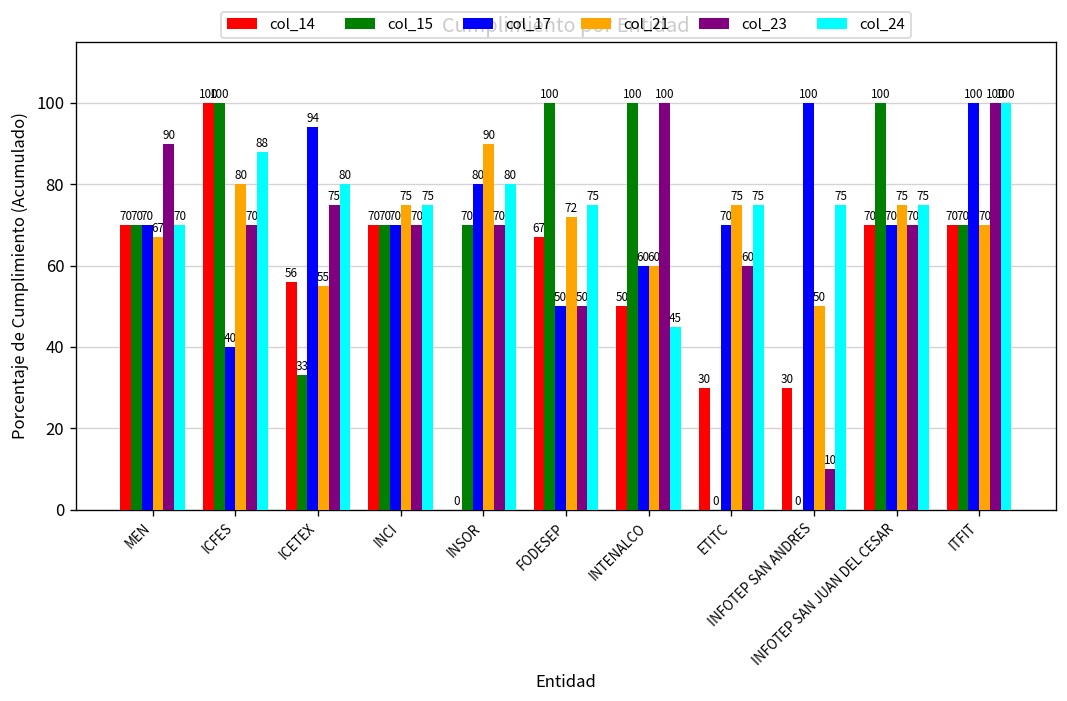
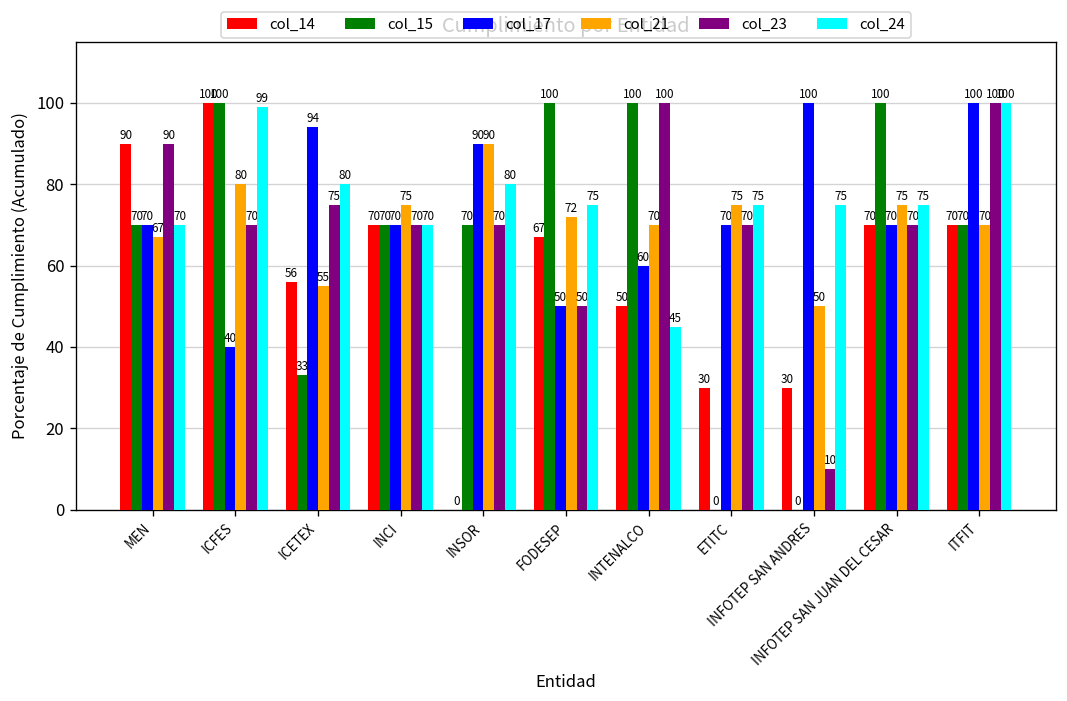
  {
    "col_14": {
-     "MEN": 70,
+     "MEN": 90,
      "ICETEX": 56,
      "INSOR": 0,
      "FODESEP": 67,
      "INTENALCO": 50,
      "ETITC": 30,
      "INFOTEP SAN ANDRES": 30,
      "INFOTEP SAN JUAN DEL CESAR": 70
    },
    "col_15": {
      "ICETEX": 33,
      "INSOR": 70,
      "FODESEP": 100,
      "INTENALCO": 100,
      "ETITC": 0,
      "INFOTEP SAN ANDRES": 0,
      "INFOTEP SAN JUAN DEL CESAR": 100
    },
    "col_17": {
      "ICFES": 40,
      "ICETEX": 94,
-     "INSOR": 80,
+     "INSOR": 90,
      "FODESEP": 50,
      "ETITC": 70,
      "INFOTEP SAN ANDRES": 100,
      "INFOTEP SAN JUAN DEL CESAR": 70,
      "ITFIT": 100
    },
    "col_21": {
      "MEN": 67,
      "ICFES": 80,
      "ICETEX": 55,
      "INCI": 75,
      "INSOR": 90,
      "FODESEP": 72,
-     "INTENALCO": 60,
+     "INTENALCO": 70,
      "ETITC": 75,
      "INFOTEP SAN ANDRES": 50,
      "INFOTEP SAN JUAN DEL CESAR": 75,
      "ITFIT": 70
    },
    "col_23": {
      "MEN": 90,
      "ICFES": 70,
      "ICETEX": 75,
      "INCI": 70,
      "INSOR": 70,
      "FODESEP": 50,
      "INTENALCO": 100,
-     "ETITC": 60,
+     "ETITC": 70,
      "INFOTEP SAN ANDRES": 10,
      "INFOTEP SAN JUAN DEL CESAR": 70
    },
    "col_24": {
      "MEN": 70,
-     "ICFES": 88,
+     "ICFES": 99,
      "ICETEX": 80,
-     "INCI": 75,
+     "INCI": 70,
      "INSOR": 80,
      "FODESEP": 75,
      "INTENALCO": 45,
      "ETITC": 75,
      "INFOTEP SAN ANDRES": 75,
      "INFOTEP SAN JUAN DEL CESAR": 75
    }
  }
